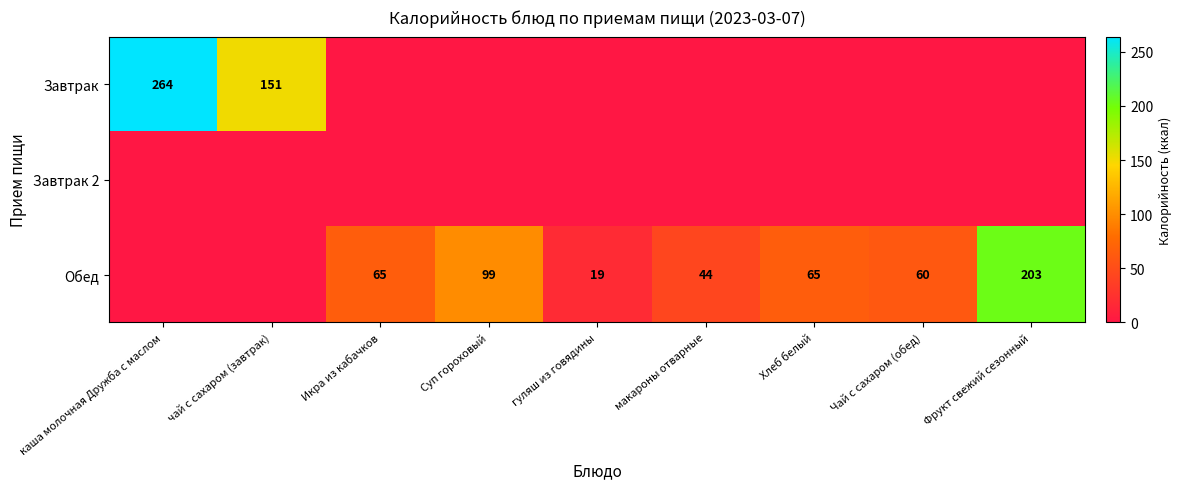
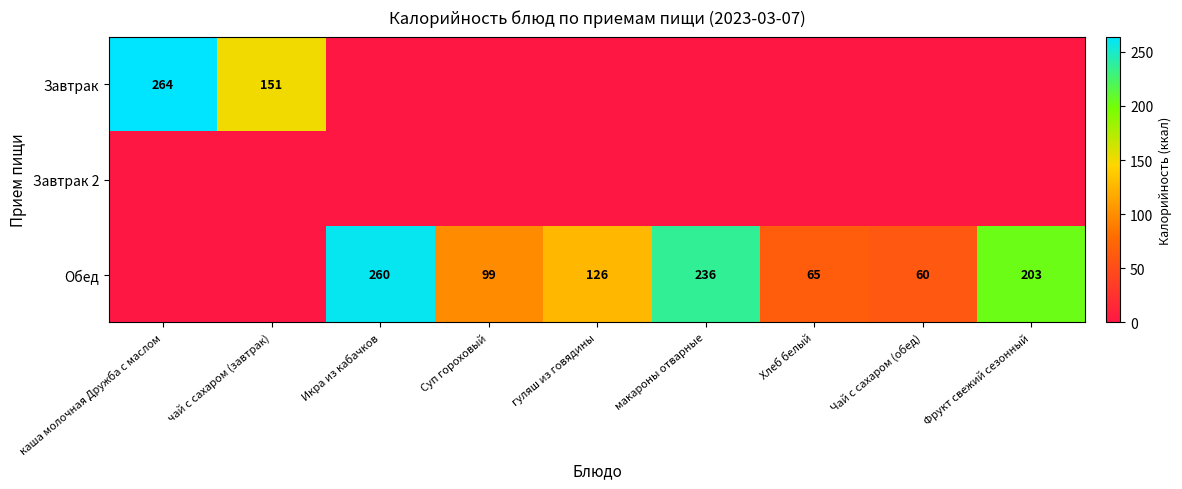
  {
    "Завтрак": {
      "каша молочная Дружба с маслом": 264,
      "чай с сахаром (завтрак)": 151
    },
    "Обед": {
-     "Икра из кабачков": 65,
+     "Икра из кабачков": 260,
      "Суп гороховый": 99,
-     "гуляш из говядины": 19,
-     "макароны отварные": 44,
+     "гуляш из говядины": 126,
+     "макароны отварные": 236,
      "Хлеб белый": 65,
      "Чай с сахаром (обед)": 60,
      "Фрукт свежий сезонный": 203
    }
  }
